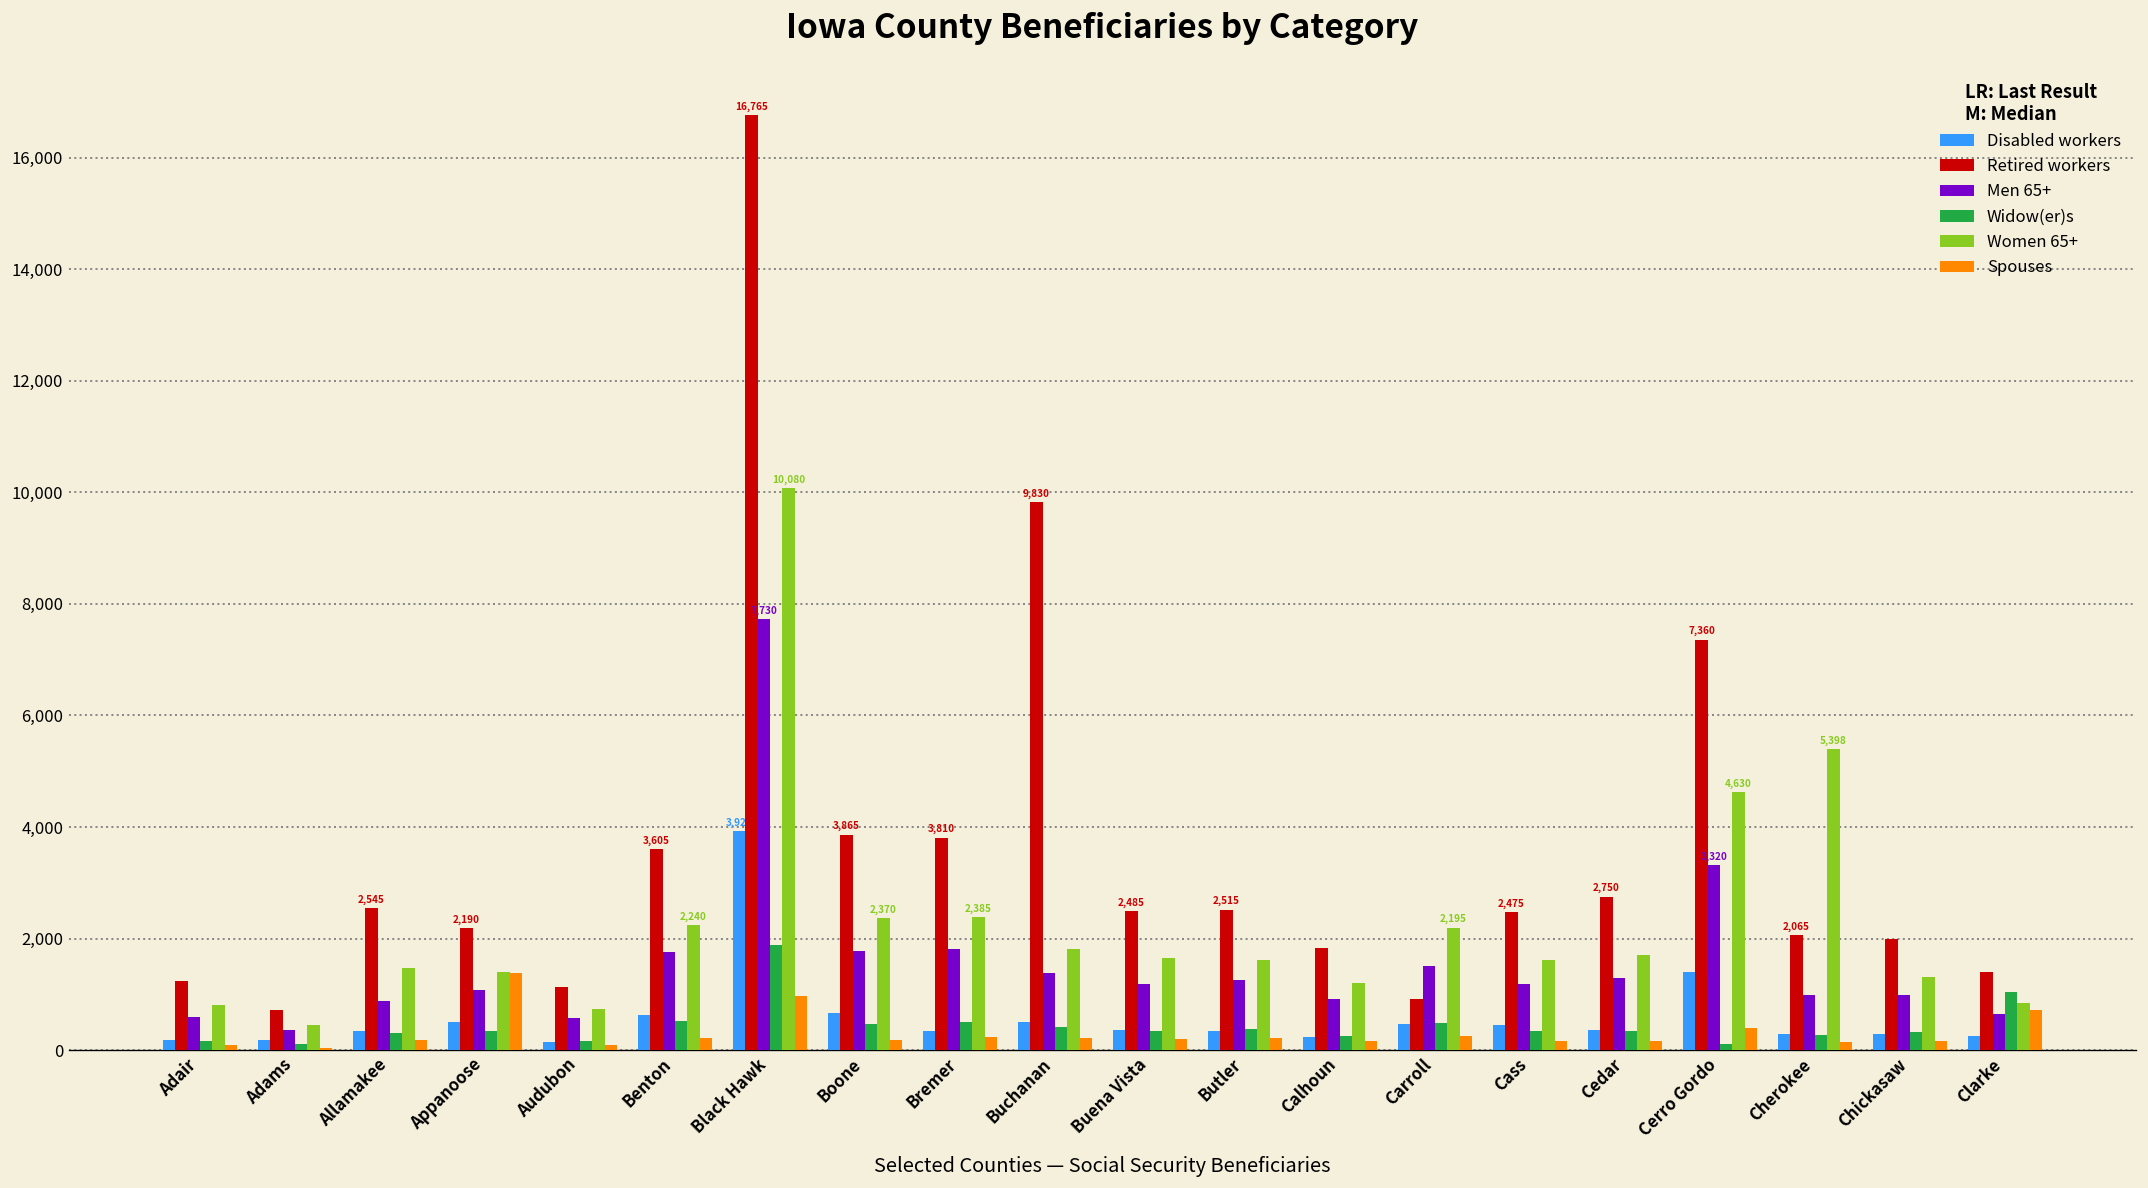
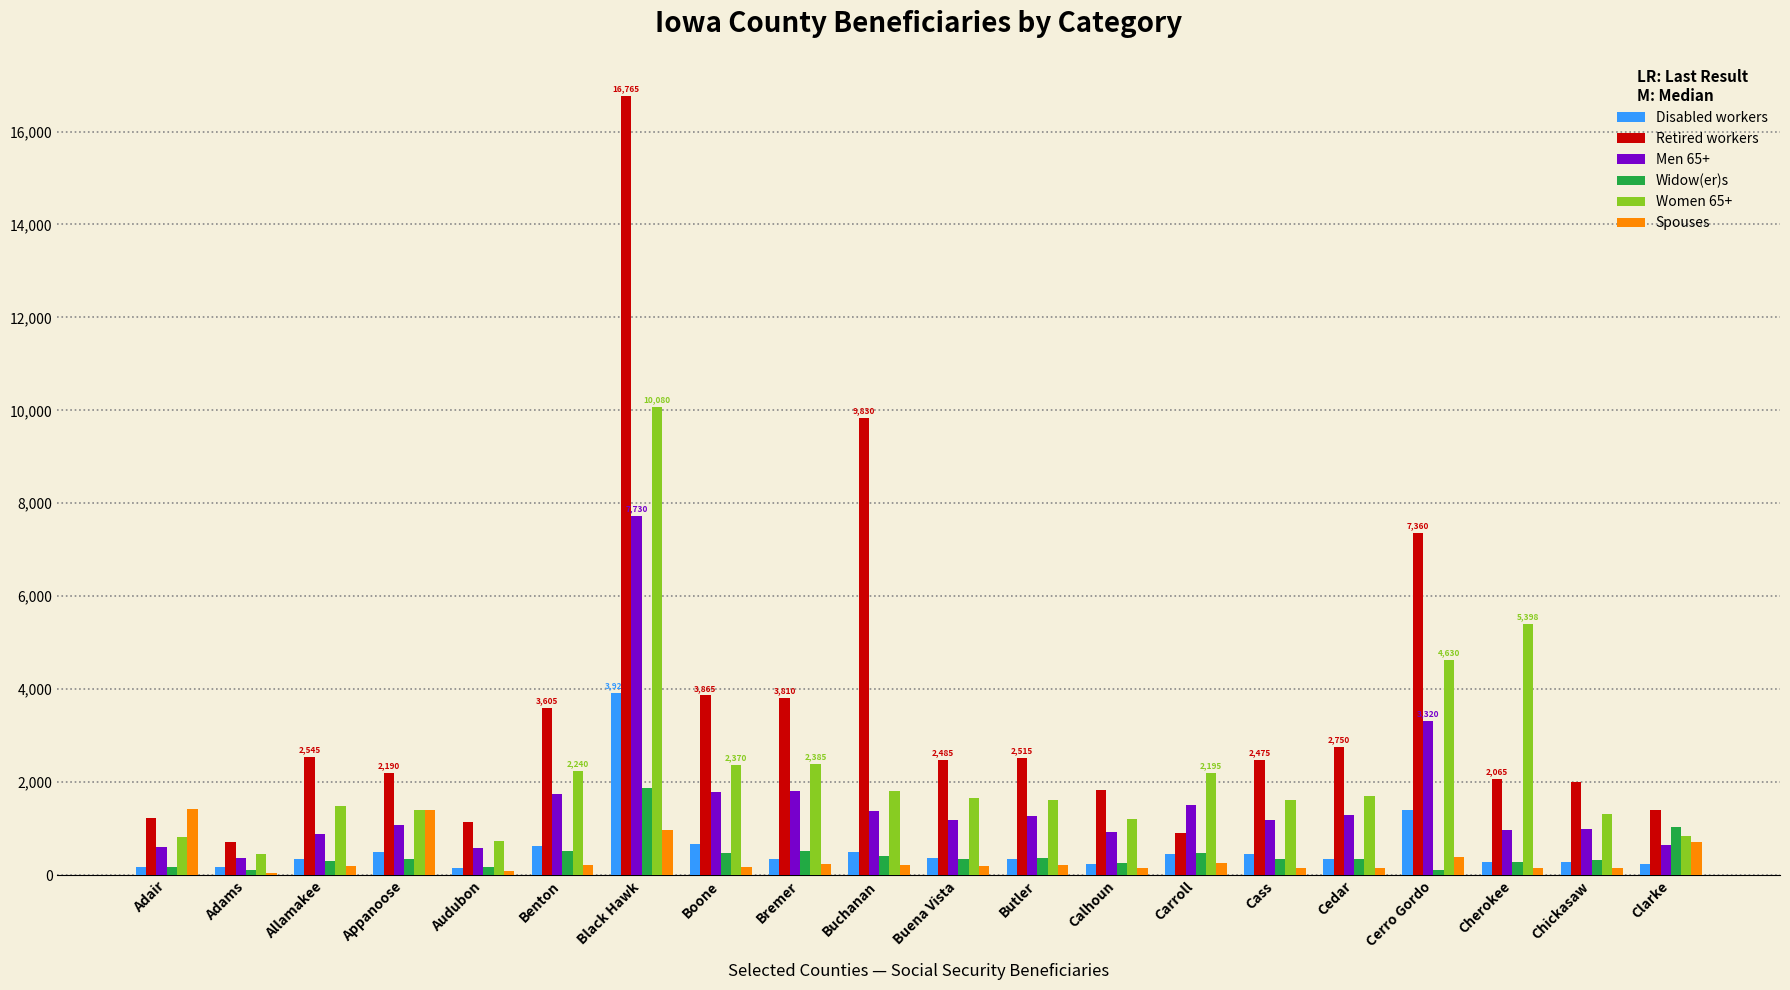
  {
    "Disabled workers": {
      "Black Hawk": "3,925"
    },
    "Retired workers": {
      "Allamakee": "2,545",
      "Appanoose": "2,190",
      "Benton": "3,605",
      "Black Hawk": "16,765",
      "Boone": "3,865",
      "Bremer": "3,810",
      "Buchanan": "9,830",
      "Buena Vista": "2,485",
      "Butler": "2,515",
      "Cass": "2,475",
      "Cedar": "2,750",
      "Cerro Gordo": "7,360",
      "Cherokee": "2,065"
    },
    "Men 65+": {
      "Black Hawk": "7,730",
      "Cerro Gordo": "3,320"
    },
    "Widow(er)s": {
      "Adair": "200",
      "Adams": "100",
      "Allamakee": "300",
      "Appanoose": "300",
      "Audubon": "200",
      "Benton": "500",
      "Black Hawk": "1,900",
      "Boone": "500",
      "Bremer": "500",
      "Buchanan": "400",
      "Buena Vista": "400",
      "Butler": "400",
      "Calhoun": "300",
      "Carroll": "500",
      "Cass": "300",
      "Cedar": "300",
      "Cerro Gordo": "100",
      "Cherokee": "300",
      "Chickasaw": "300",
      "Clarke": "1,000"
    },
    "Women 65+": {
      "Benton": "2,240",
      "Black Hawk": "10,080",
      "Boone": "2,370",
      "Bremer": "2,385",
      "Carroll": "2,195",
      "Cerro Gordo": "4,630",
      "Cherokee": "5,398"
    },
    "Spouses": {
-     "Adair": "100",
+     "Adair": "1,400",
      "Allamakee": "200",
      "Appanoose": "1,400",
      "Audubon": "100",
      "Benton": "200",
      "Black Hawk": "1,000",
      "Boone": "200",
      "Bremer": "200",
      "Buchanan": "200",
      "Buena Vista": "200",
      "Butler": "200",
      "Calhoun": "200",
      "Carroll": "300",
      "Cass": "200",
      "Cedar": "200",
      "Cerro Gordo": "400",
      "Cherokee": "100",
      "Chickasaw": "200",
      "Clarke": "700"
    }
  }
